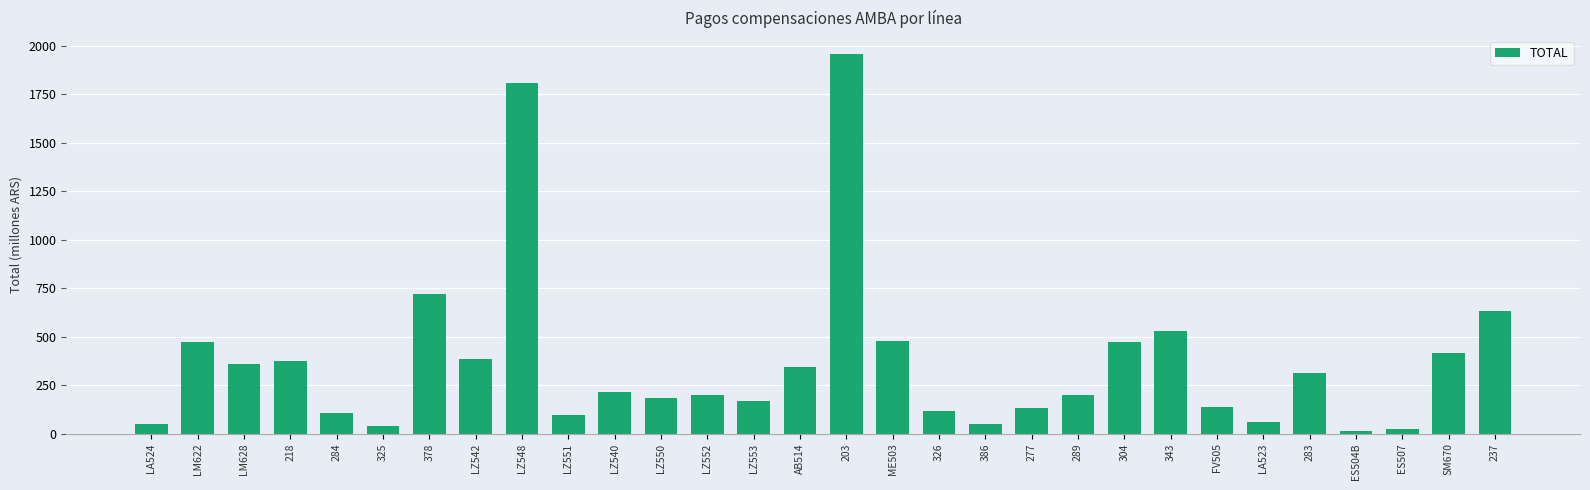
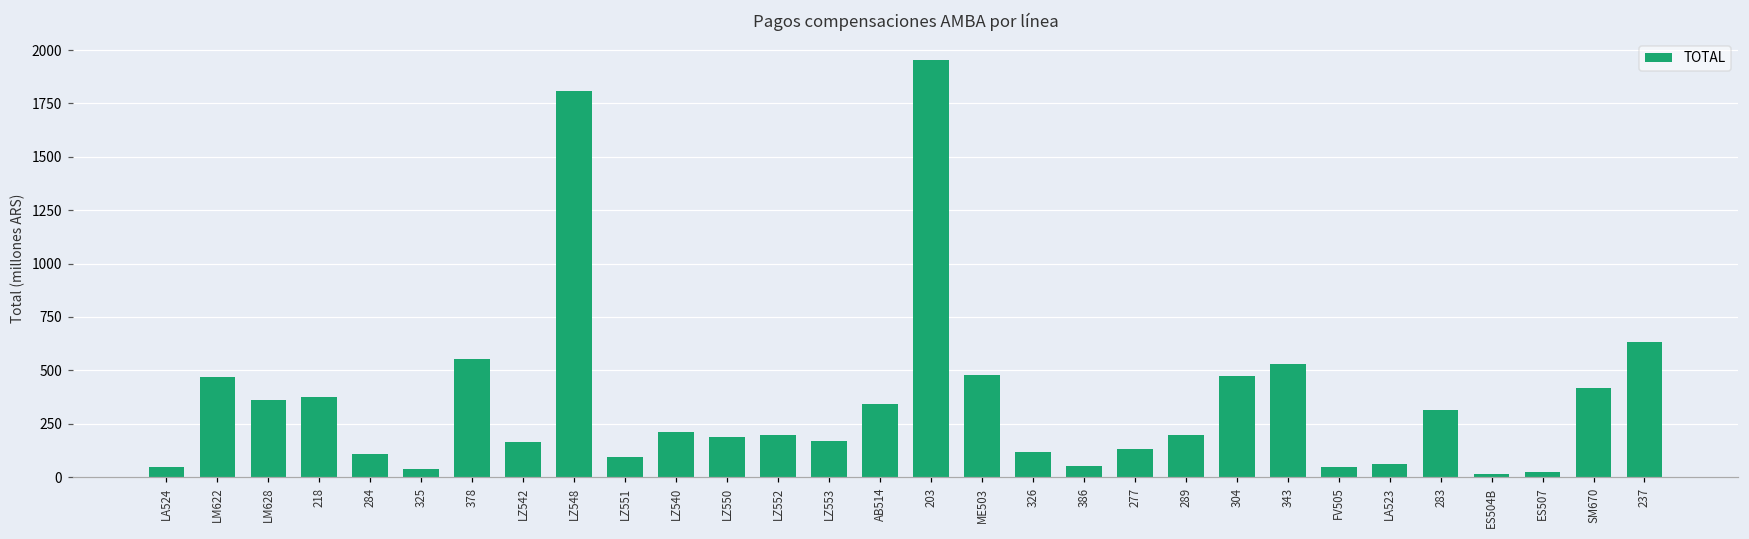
  {
    "LA524": 50,
    "LM622": 470,
    "LM628": 360,
    "218": 380,
    "284": 110,
    "325": 40,
-   "378": 720,
-   "LZ542": 390,
+   "378": 560,
+   "LZ542": 160,
    "LZ548": 1810,
    "LZ551": 100,
    "LZ540": 210,
    "LZ550": 190,
    "LZ552": 200,
    "LZ553": 170,
    "AB514": 340,
    "203": 1950,
    "ME503": 480,
    "326": 120,
    "386": 50,
    "277": 130,
    "289": 200,
    "304": 470,
    "343": 530,
-   "FV505": 140,
+   "FV505": 50,
    "LA523": 60,
    "283": 310,
    "ES507": 20,
    "SM670": 420,
    "237": 630
  }
